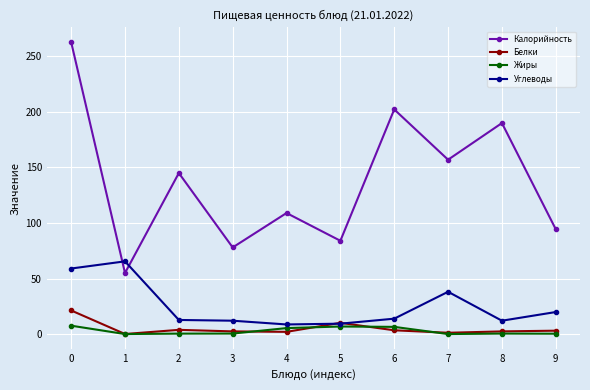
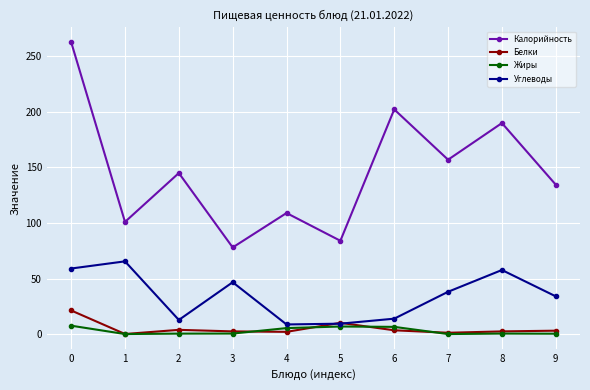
  {
    "Калорийность": {
      "0": 263,
-     "1": 55,
+     "1": 101,
      "2": 145,
      "3": 78,
      "4": 109,
      "5": 84,
      "6": 202,
      "7": 157,
      "8": 190,
-     "9": 94
+     "9": 135
    },
    "Белки": {
      "0": 21,
      "2": 4,
      "4": 2,
      "6": 3,
      "9": 3
    },
    "Жиры": {
      "0": 8,
      "2": 0,
      "4": 5,
      "5": 7,
      "6": 6,
      "9": 0
    },
    "Углеводы": {
      "0": 59,
      "1": 65,
      "2": 13,
-     "3": 12,
+     "3": 47,
      "4": 9,
      "6": 14,
      "7": 38,
-     "8": 12,
-     "9": 20
+     "8": 58,
+     "9": 34
    }
  }
